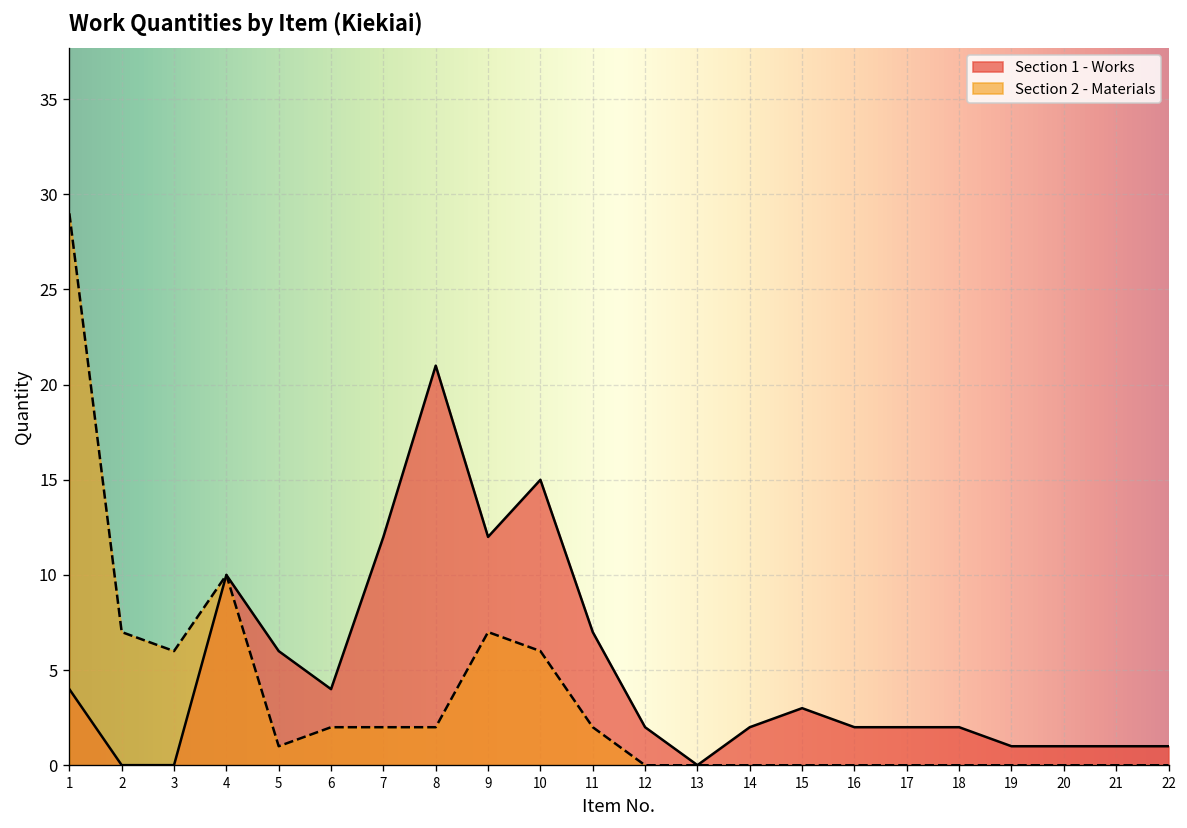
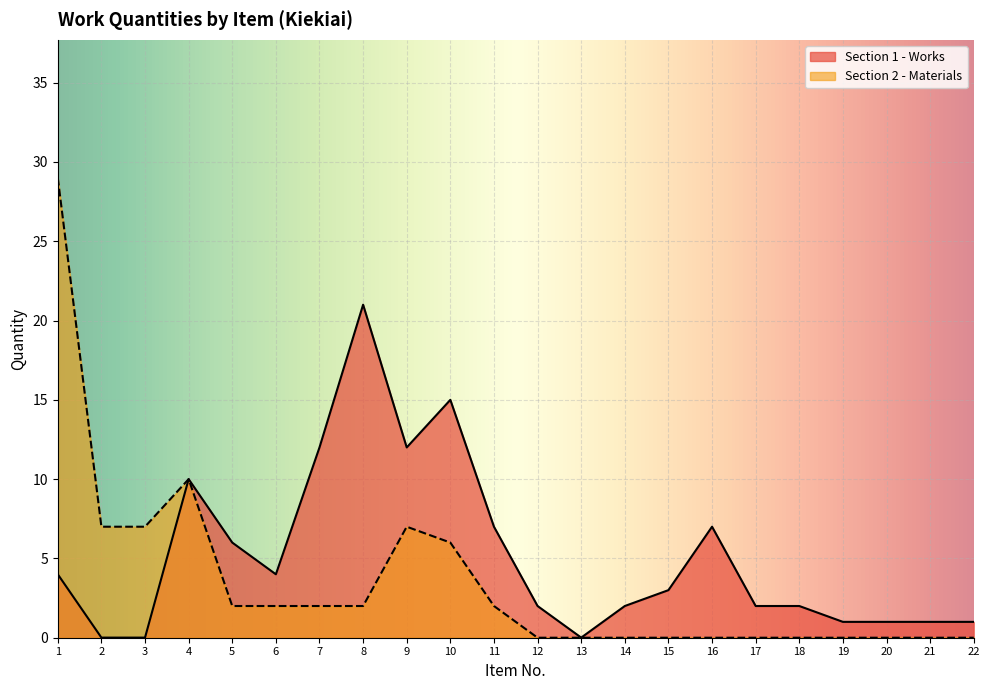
  {
    "Section 1 - Works": {
      "1": 4,
      "2": 0,
      "3": 0,
      "5": 6,
      "6": 4,
      "7": 12,
      "8": 21,
      "9": 12,
      "10": 15,
      "11": 7,
      "12": 2,
      "14": 2,
      "15": 3,
-     "16": 2,
+     "16": 7,
      "17": 2,
      "18": 2,
      "19": 1,
      "20": 1,
      "21": 1,
      "22": 1
    },
    "Section 2 - Materials": {
      "1": 29,
      "2": 7,
-     "3": 6,
-     "5": 1,
+     "3": 7,
+     "5": 2,
      "6": 2,
      "7": 2,
      "8": 2,
      "9": 7,
      "10": 6,
      "11": 2,
      "12": 0,
      "14": 0,
      "15": 0,
      "16": 0,
      "17": 0,
      "18": 0,
      "19": 0,
      "20": 0,
      "21": 0,
      "22": 0
    }
  }
